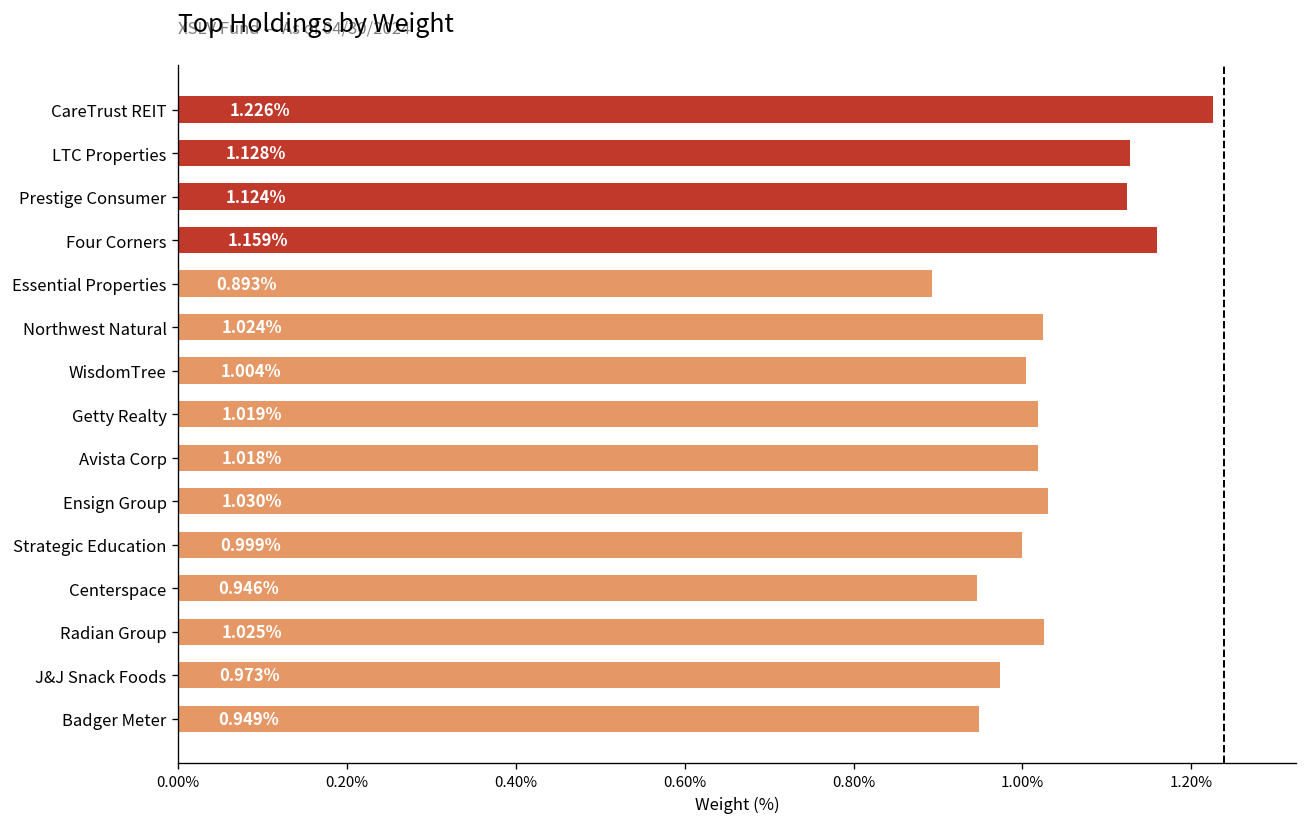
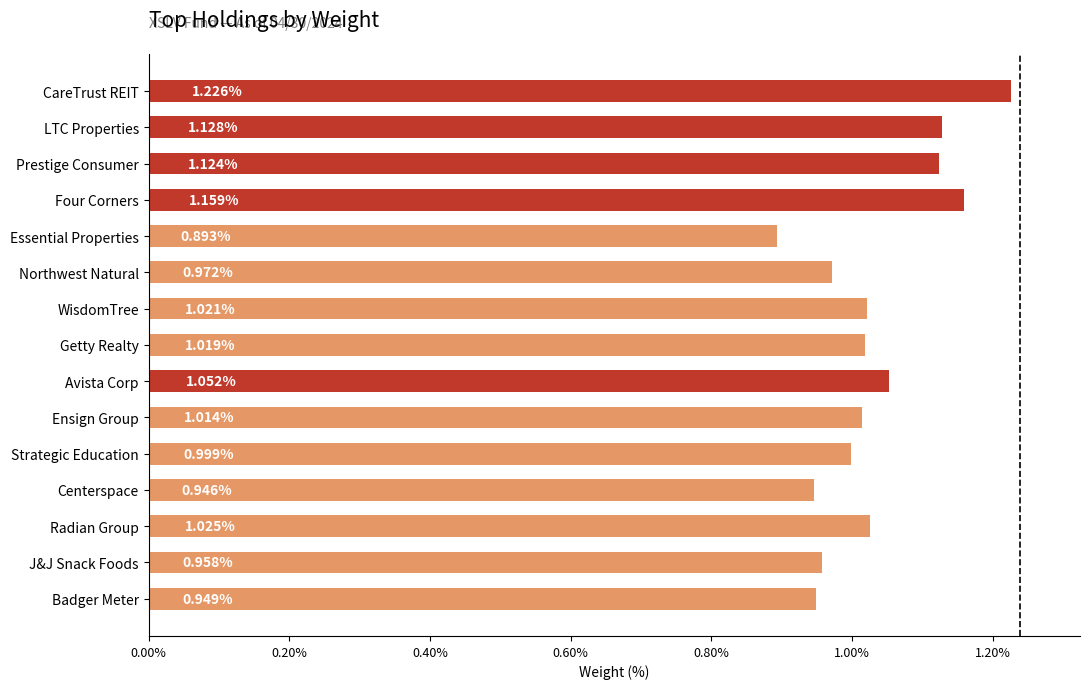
  {
    "CareTrust REIT": "1.226%",
    "LTC Properties": "1.128%",
    "Prestige Consumer": "1.124%",
    "Four Corners": "1.159%",
    "Essential Properties": "0.893%",
-   "Northwest Natural": "1.024%",
-   "WisdomTree": "1.004%",
+   "Northwest Natural": "0.972%",
+   "WisdomTree": "1.021%",
    "Getty Realty": "1.019%",
-   "Avista Corp": "1.018%",
-   "Ensign Group": "1.030%",
+   "Avista Corp": "1.052%",
+   "Ensign Group": "1.014%",
    "Strategic Education": "0.999%",
    "Centerspace": "0.946%",
    "Radian Group": "1.025%",
-   "J&J Snack Foods": "0.973%",
+   "J&J Snack Foods": "0.958%",
    "Badger Meter": "0.949%"
  }
